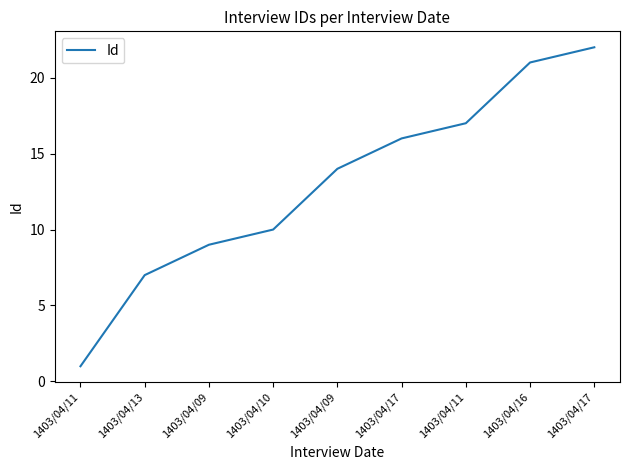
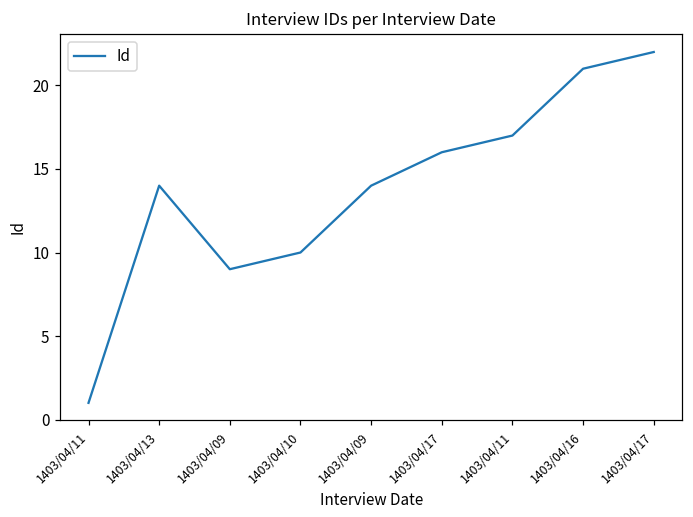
  {
-   "1403/04/13": 7,
+   "1403/04/13": 14,
    "1403/04/10": 10,
    "1403/04/16": 21
  }
